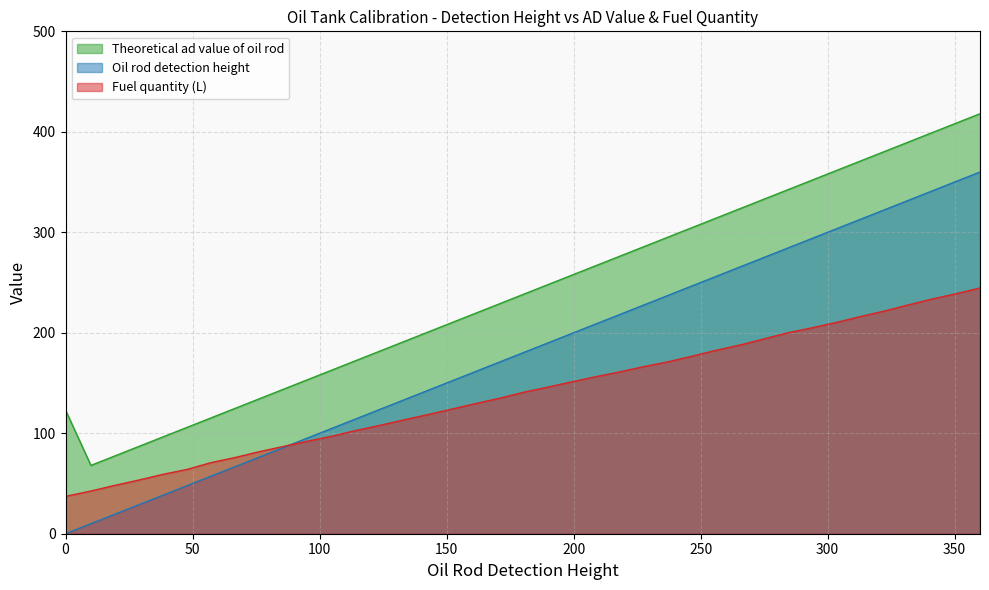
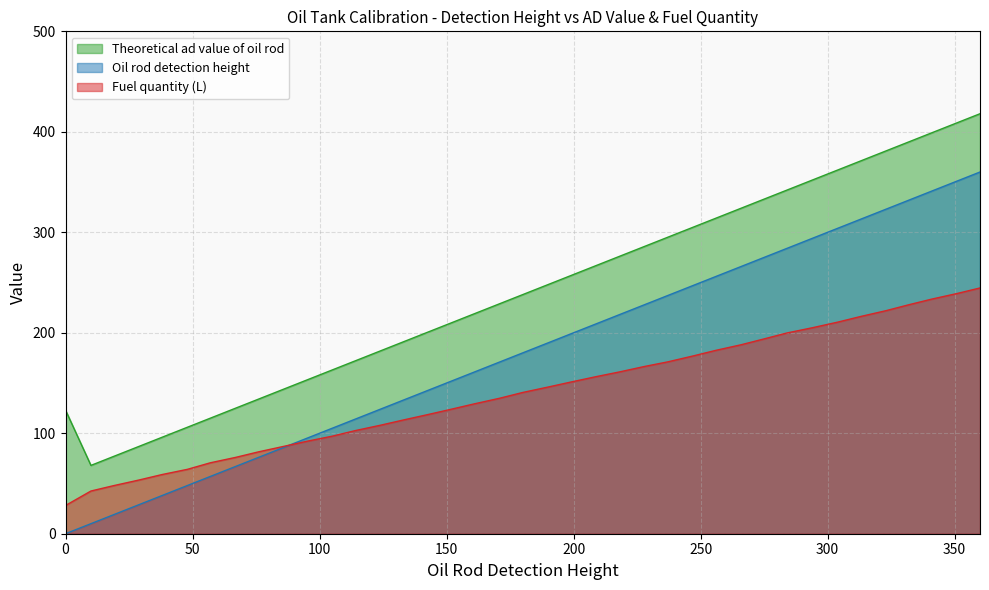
  {
    "Theoretical ad value of oil rod": {
      "0": 123
    },
    "Oil rod detection height": {
      "0": 0
    },
    "Fuel quantity (L)": {
-     "0": 37
+     "0": 28
    }
  }
